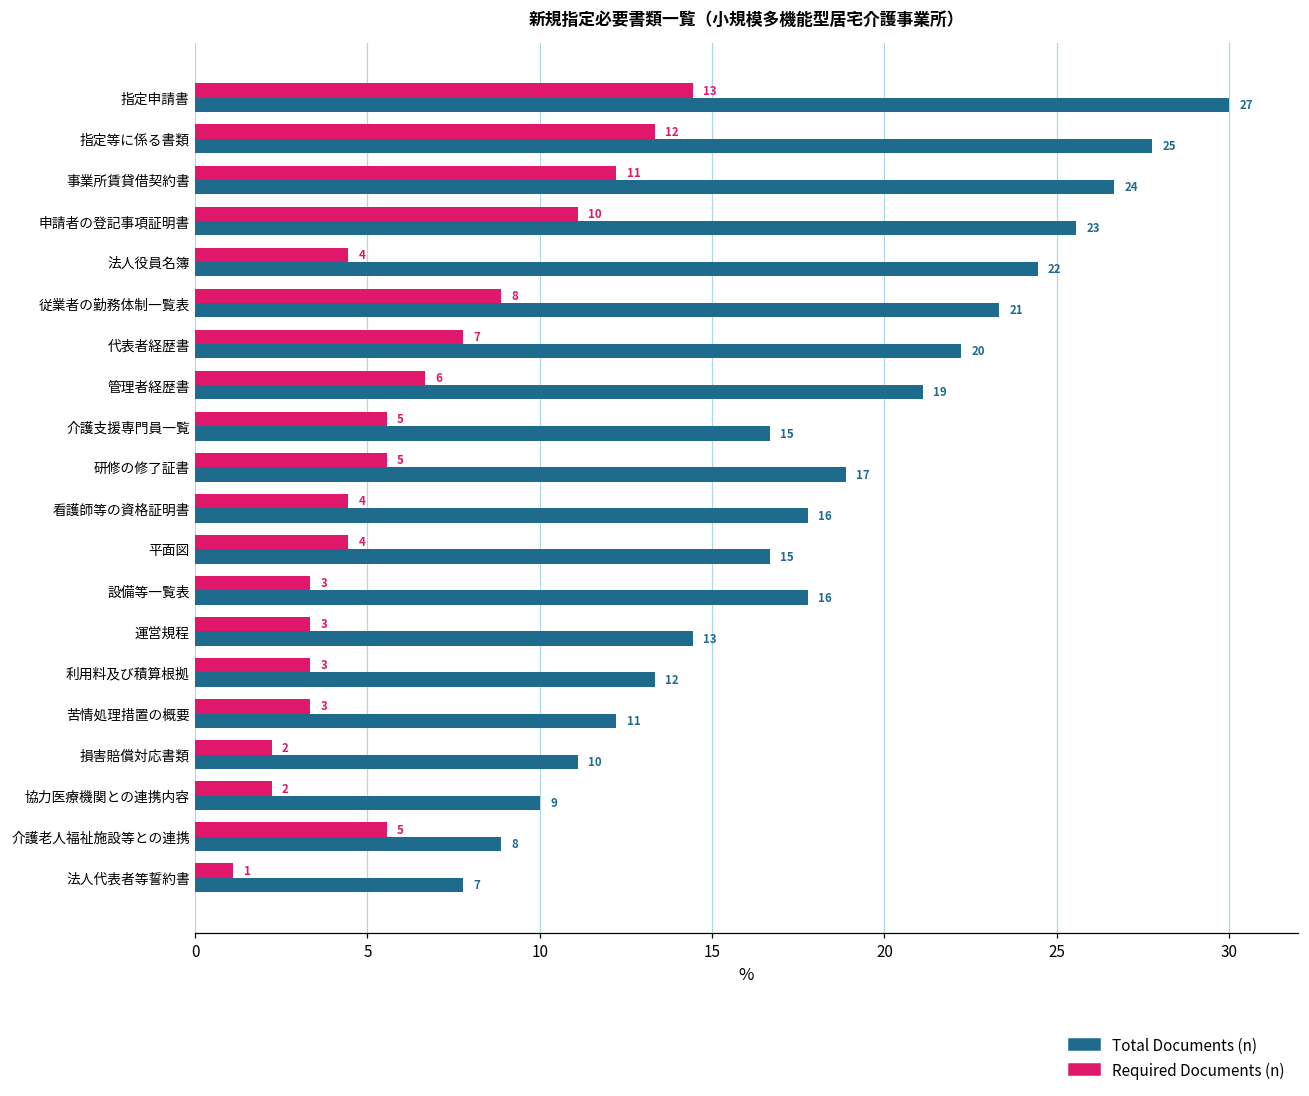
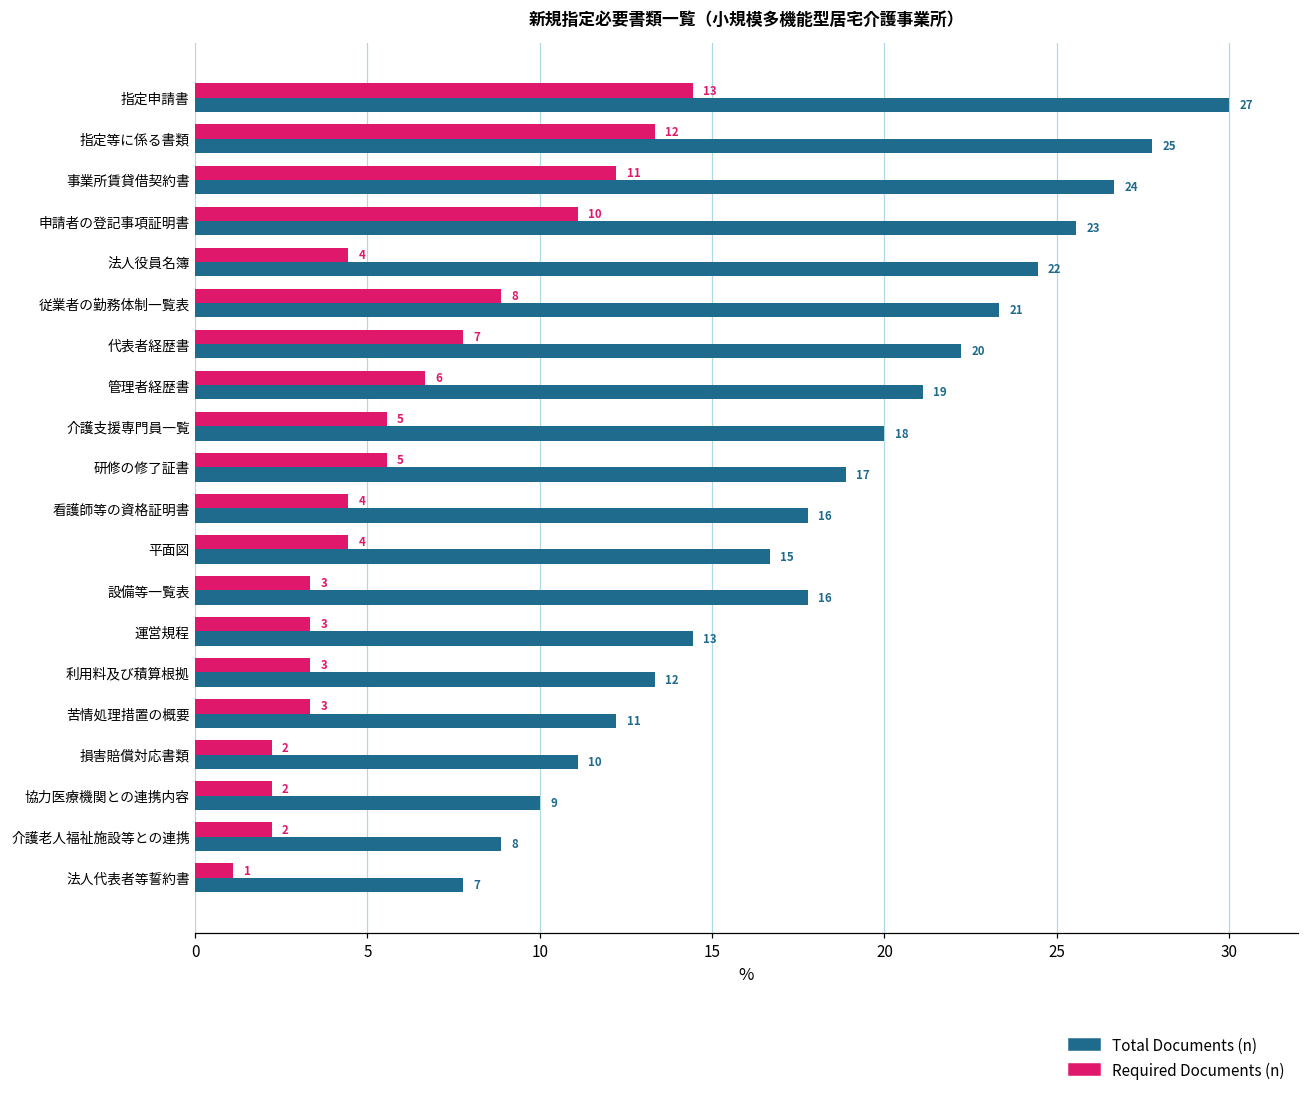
  {
    "Total Documents (n)": {
-     "介護支援専門員一覧": 15
+     "介護支援専門員一覧": 18
    },
    "Required Documents (n)": {
      "法人役員名簿": 4,
      "看護師等の資格証明書": 4,
      "平面図": 4,
      "設備等一覧表": 3,
      "運営規程": 3,
      "利用料及び積算根拠": 3,
      "苦情処理措置の概要": 3,
      "損害賠償対応書類": 2,
      "協力医療機関との連携内容": 2,
-     "介護老人福祉施設等との連携": 5,
+     "介護老人福祉施設等との連携": 2,
      "法人代表者等誓約書": 1
    }
  }
